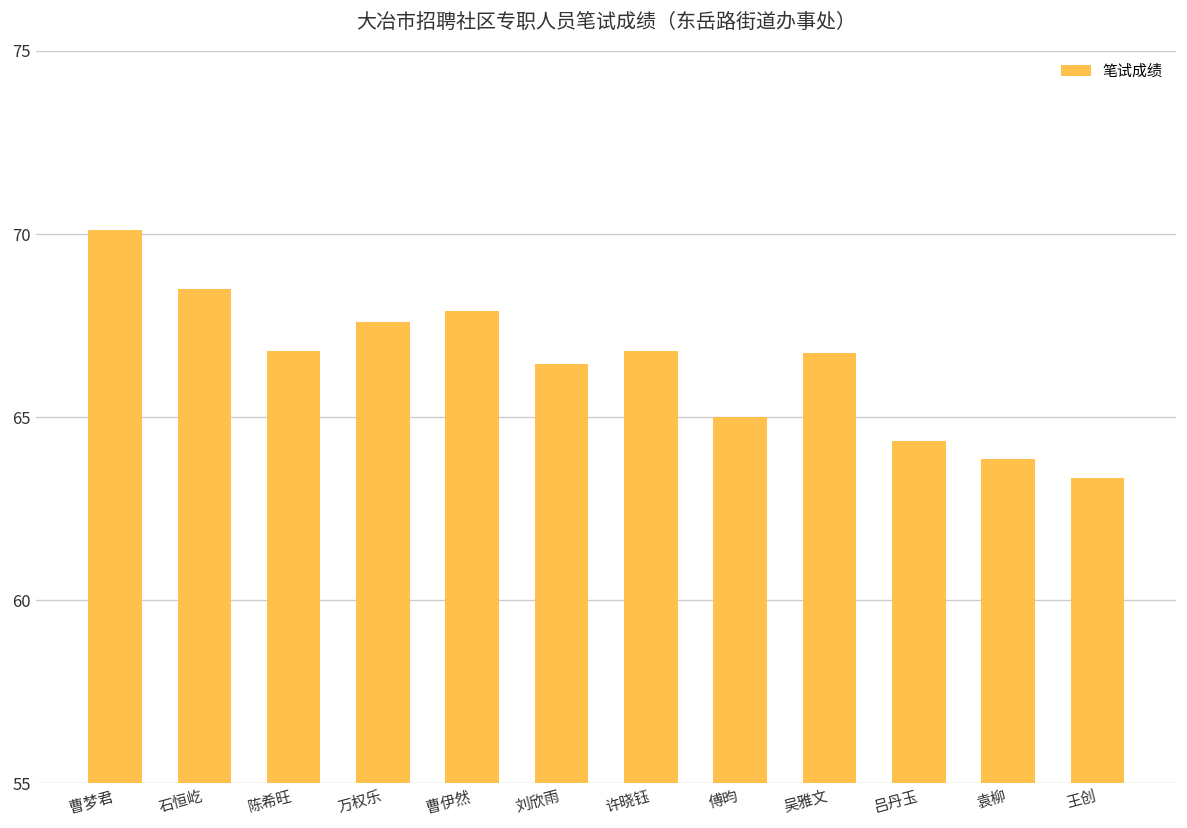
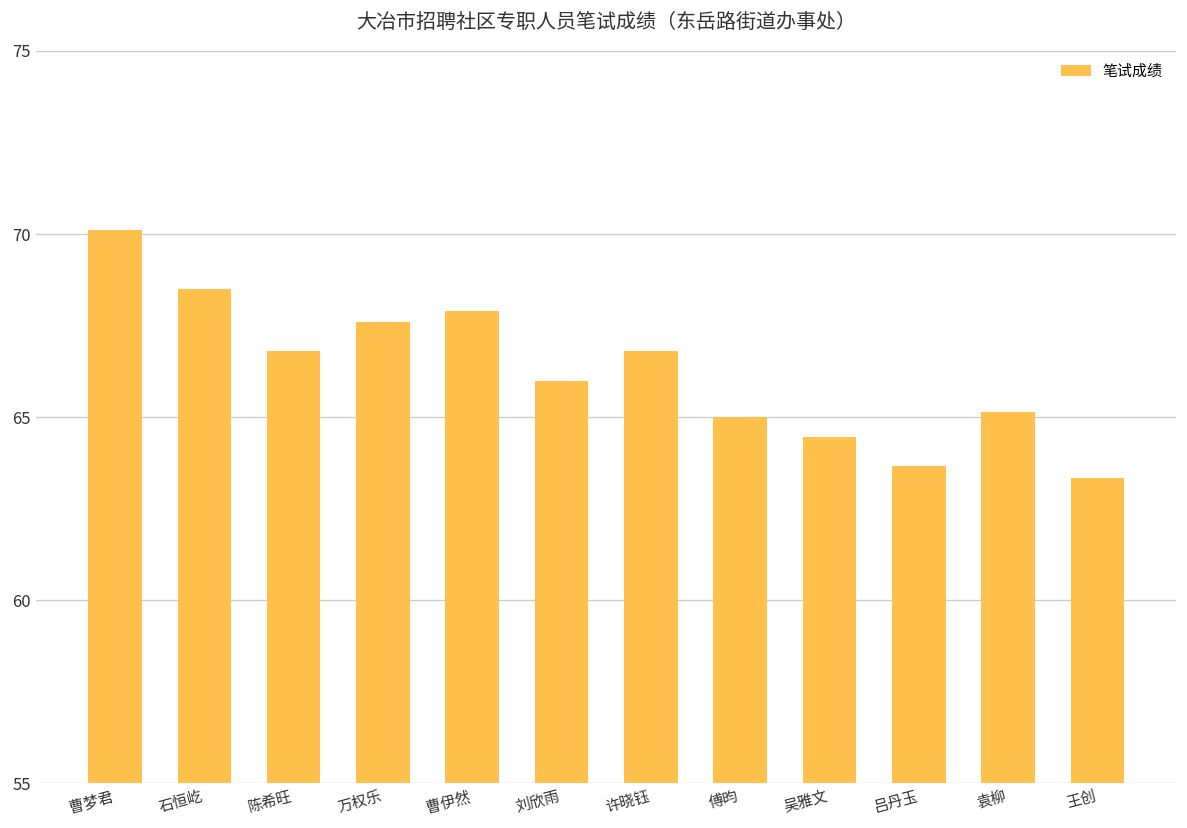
  {
    "曹梦君": 70.1,
    "石恒屹": 68.5,
    "陈希旺": 66.8,
    "万权乐": 67.6,
    "曹伊然": 67.9,
-   "刘欣雨": 66.5,
+   "刘欣雨": 66.0,
    "许晓钰": 66.8,
    "傅昀": 65.0,
-   "吴雅文": 66.8,
-   "吕丹玉": 64.4,
-   "袁柳": 63.9,
+   "吴雅文": 64.5,
+   "吕丹玉": 63.7,
+   "袁柳": 65.1,
    "王创": 63.4
  }
